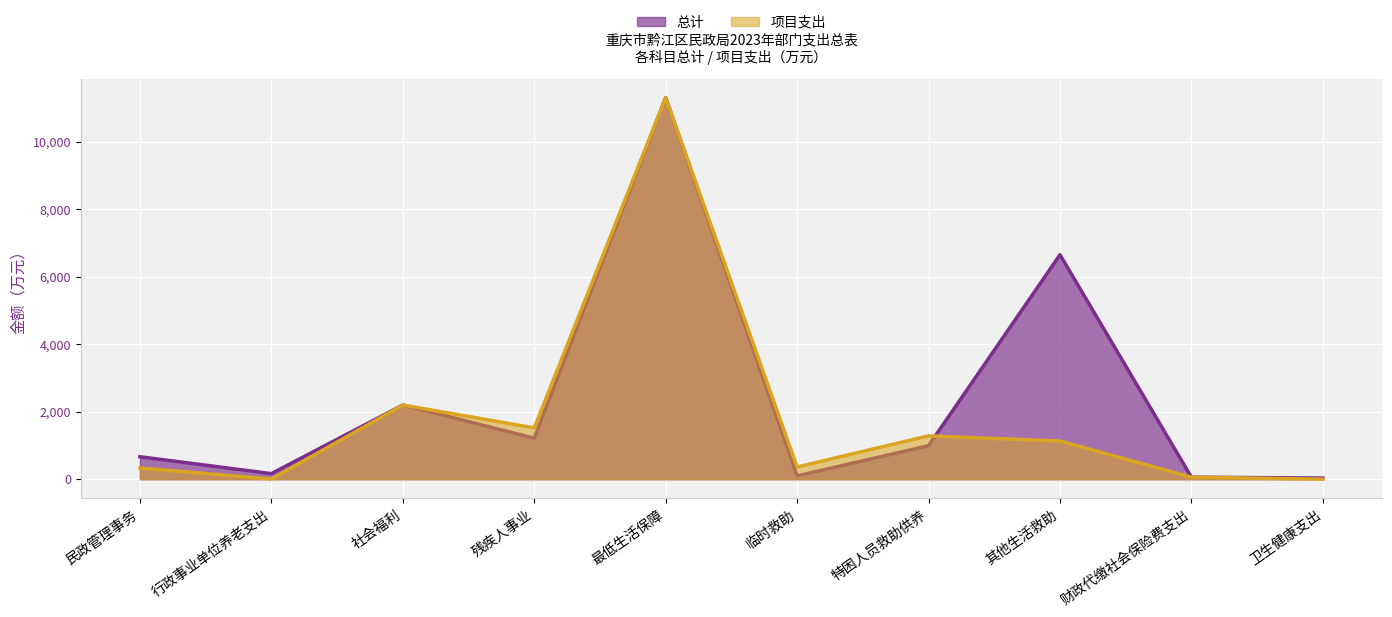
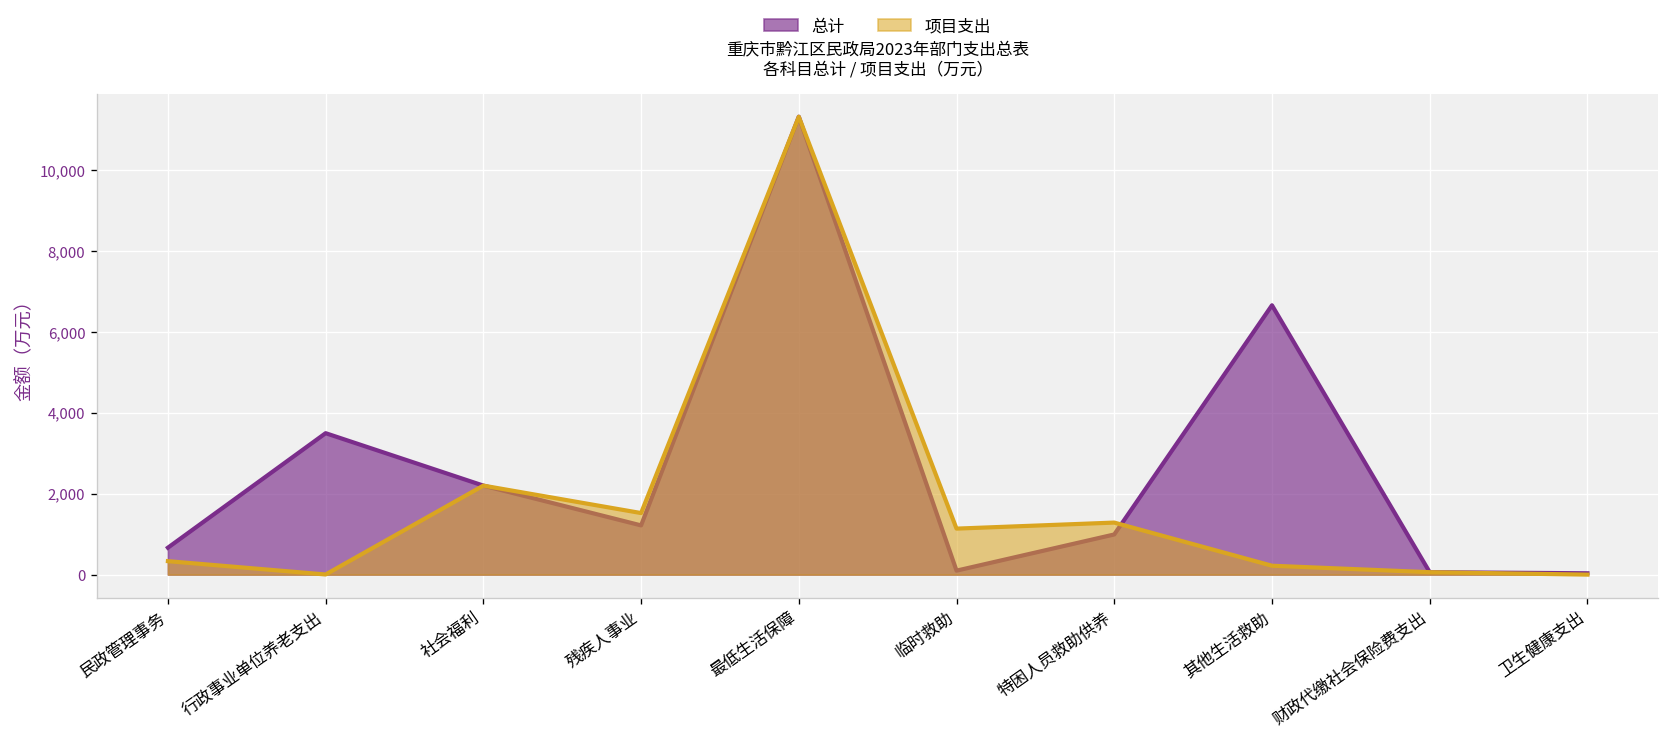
  {
    "总计": {
      "民政管理事务": "700",
-     "行政事业单位养老支出": "200",
+     "行政事业单位养老支出": "3,500",
      "残疾人事业": "1,200",
      "临时救助": "100",
      "特困人员救助供养": "1,000",
      "其他生活救助": "6,700"
    },
    "项目支出": {
      "民政管理事务": "300",
      "行政事业单位养老支出": "0",
      "残疾人事业": "1,500",
-     "临时救助": "400",
+     "临时救助": "1,100",
      "特困人员救助供养": "1,300",
-     "其他生活救助": "1,100"
+     "其他生活救助": "200"
    }
  }
